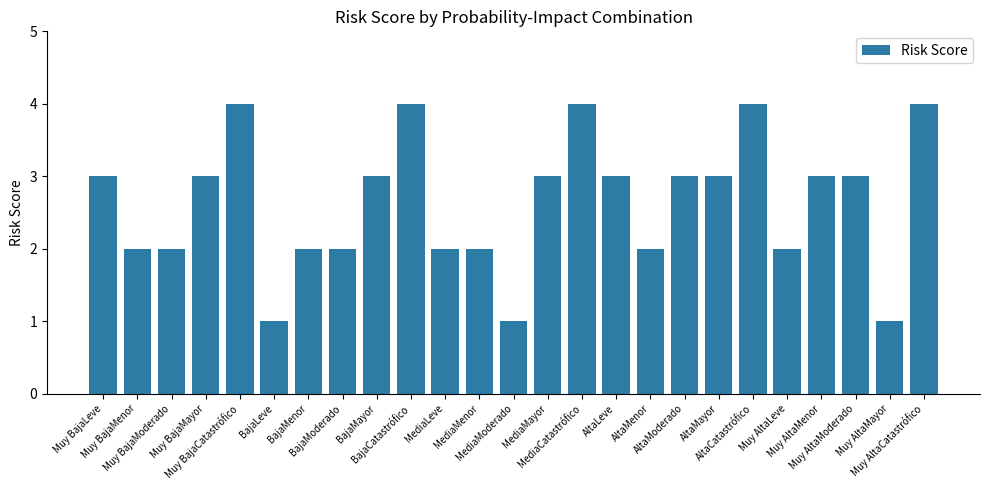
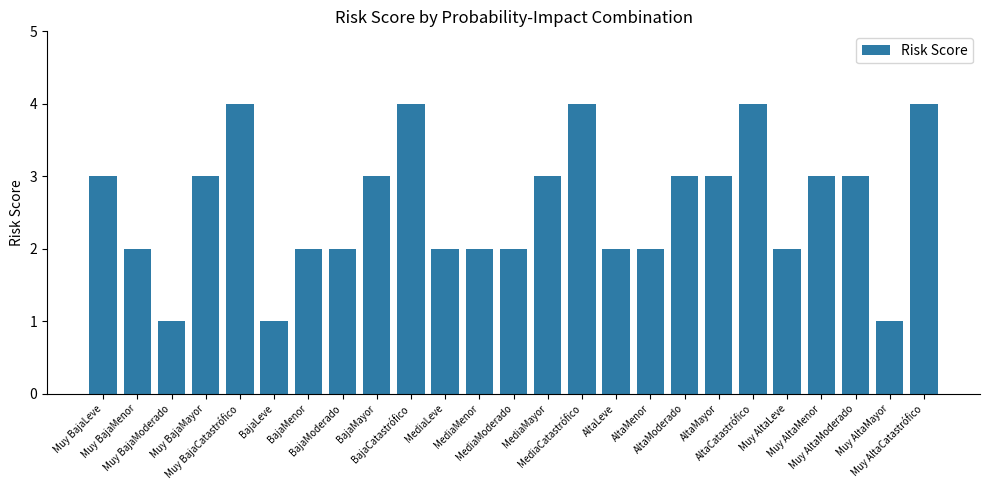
  {
    "Muy BajaLeve": 3,
    "Muy BajaMenor": 2,
-   "Muy BajaModerado": 2,
+   "Muy BajaModerado": 1,
    "Muy BajaMayor": 3,
    "Muy BajaCatastrófico": 4,
    "BajaLeve": 1,
    "BajaMenor": 2,
    "BajaModerado": 2,
    "BajaMayor": 3,
    "BajaCatastrófico": 4,
    "MediaLeve": 2,
    "MediaMenor": 2,
-   "MediaModerado": 1,
+   "MediaModerado": 2,
    "MediaMayor": 3,
    "MediaCatastrófico": 4,
-   "AltaLeve": 3,
+   "AltaLeve": 2,
    "AltaMenor": 2,
    "AltaModerado": 3,
    "AltaMayor": 3,
    "AltaCatastrófico": 4,
    "Muy AltaLeve": 2,
    "Muy AltaMenor": 3,
    "Muy AltaModerado": 3,
    "Muy AltaMayor": 1,
    "Muy AltaCatastrófico": 4
  }
